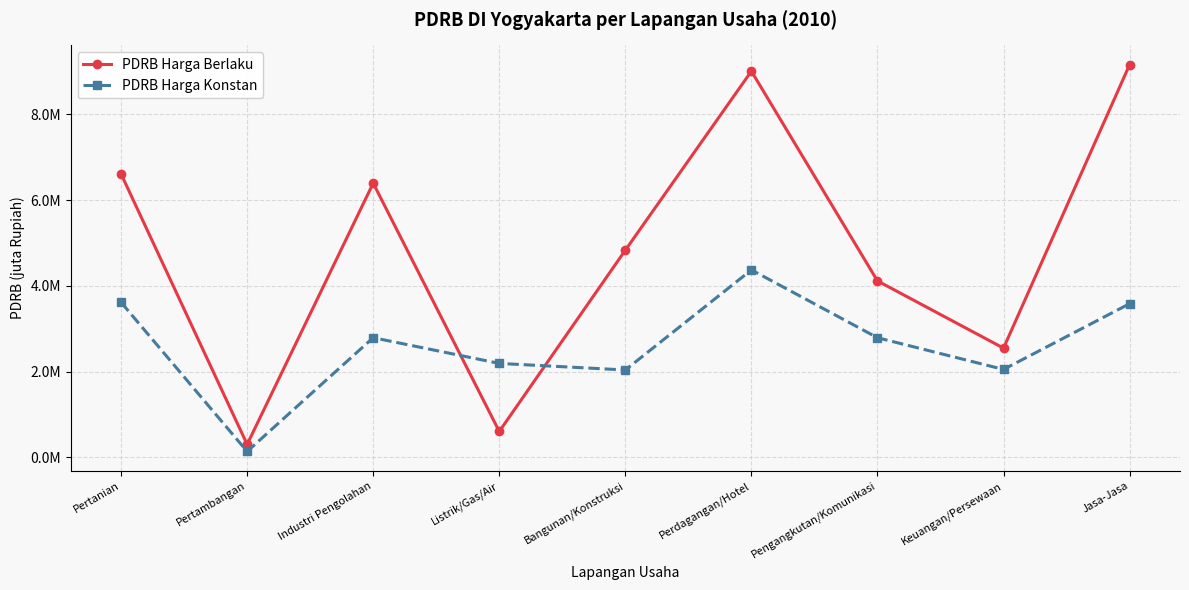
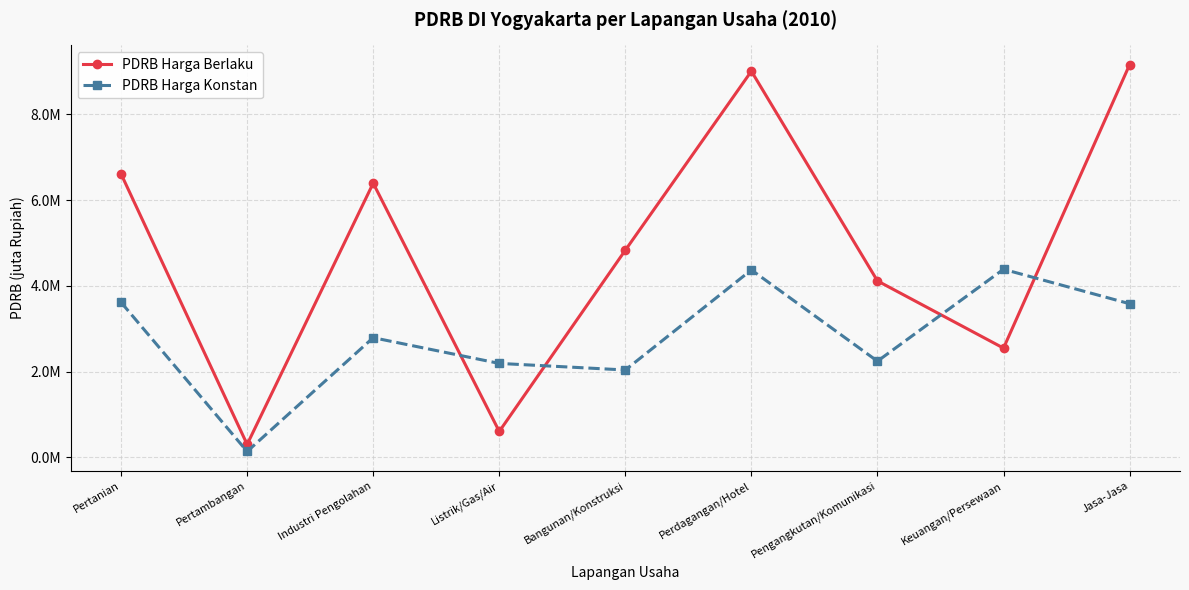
  {
    "PDRB Harga Berlaku": {
      "Pertanian": 6600000,
      "Pertambangan": 300000,
      "Industri Pengolahan": 6400000,
      "Listrik/Gas/Air": 600000,
      "Bangunan/Konstruksi": 4800000,
      "Perdagangan/Hotel": 9000000,
      "Pengangkutan/Komunikasi": 4100000,
      "Keuangan/Persewaan": 2500000,
      "Jasa-Jasa": 9200000
    },
    "PDRB Harga Konstan": {
      "Pertanian": 3600000,
      "Pertambangan": 100000,
      "Industri Pengolahan": 2800000,
      "Listrik/Gas/Air": 2200000,
      "Bangunan/Konstruksi": 2000000,
      "Perdagangan/Hotel": 4400000,
-     "Pengangkutan/Komunikasi": 2800000,
-     "Keuangan/Persewaan": 2100000,
+     "Pengangkutan/Komunikasi": 2200000,
+     "Keuangan/Persewaan": 4400000,
      "Jasa-Jasa": 3600000
    }
  }
